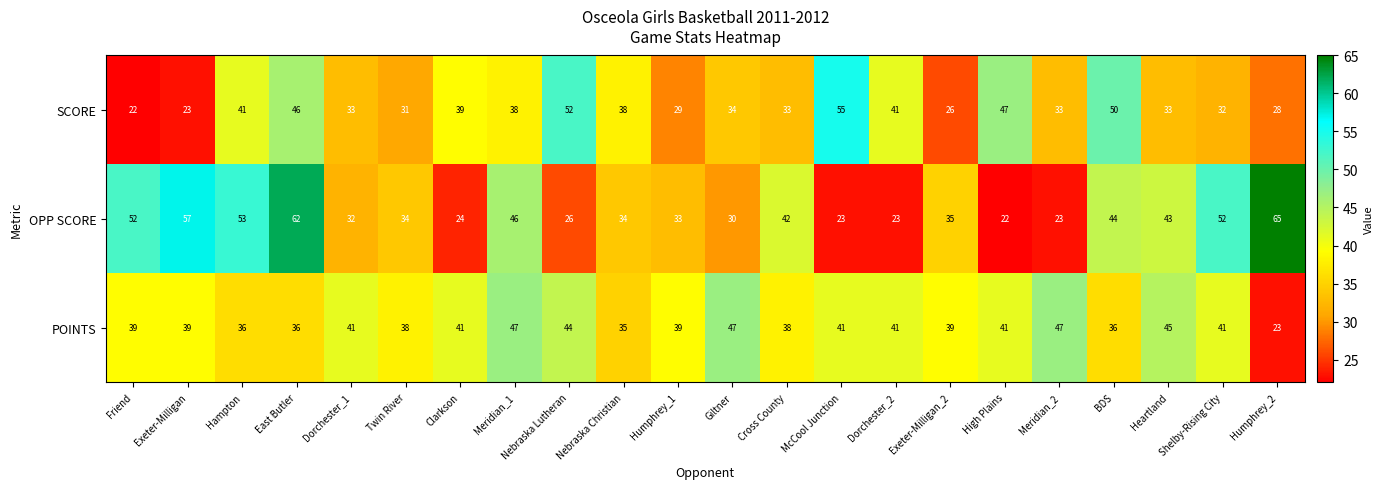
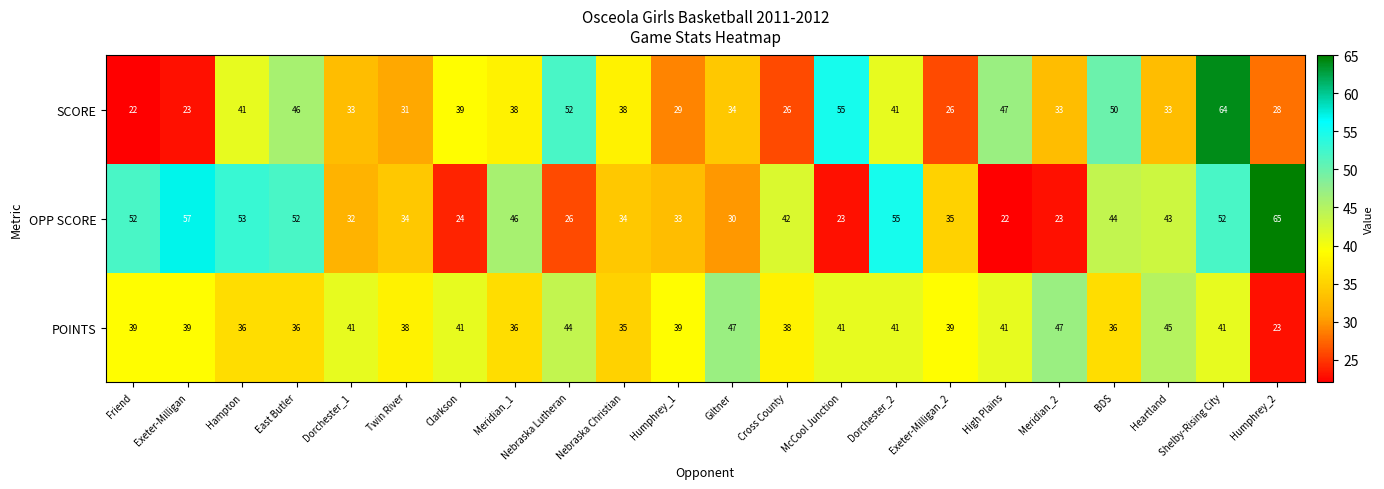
  {
    "SCORE": {
      "Friend": 22,
      "Exeter-Milligan": 23,
      "Hampton": 41,
      "East Butler": 46,
      "Dorchester_1": 33,
      "Twin River": 31,
      "Clarkson": 39,
      "Meridian_1": 38,
      "Nebraska Lutheran": 52,
      "Nebraska Christian": 38,
      "Humphrey_1": 29,
      "Giltner": 34,
-     "Cross County": 33,
+     "Cross County": 26,
      "McCool Junction": 55,
      "Dorchester_2": 41,
      "Exeter-Milligan_2": 26,
      "High Plains": 47,
      "Meridian_2": 33,
      "BDS": 50,
      "Heartland": 33,
-     "Shelby-Rising City": 32,
+     "Shelby-Rising City": 64,
      "Humphrey_2": 28
    },
    "OPP SCORE": {
      "Friend": 52,
      "Exeter-Milligan": 57,
      "Hampton": 53,
-     "East Butler": 62,
+     "East Butler": 52,
      "Dorchester_1": 32,
      "Twin River": 34,
      "Clarkson": 24,
      "Meridian_1": 46,
      "Nebraska Lutheran": 26,
      "Nebraska Christian": 34,
      "Humphrey_1": 33,
      "Giltner": 30,
      "Cross County": 42,
      "McCool Junction": 23,
-     "Dorchester_2": 23,
+     "Dorchester_2": 55,
      "Exeter-Milligan_2": 35,
      "High Plains": 22,
      "Meridian_2": 23,
      "BDS": 44,
      "Heartland": 43,
      "Shelby-Rising City": 52,
      "Humphrey_2": 65
    },
    "POINTS": {
      "Friend": 39,
      "Exeter-Milligan": 39,
      "Hampton": 36,
      "East Butler": 36,
      "Dorchester_1": 41,
      "Twin River": 38,
      "Clarkson": 41,
-     "Meridian_1": 47,
+     "Meridian_1": 36,
      "Nebraska Lutheran": 44,
      "Nebraska Christian": 35,
      "Humphrey_1": 39,
      "Giltner": 47,
      "Cross County": 38,
      "McCool Junction": 41,
      "Dorchester_2": 41,
      "Exeter-Milligan_2": 39,
      "High Plains": 41,
      "Meridian_2": 47,
      "BDS": 36,
      "Heartland": 45,
      "Shelby-Rising City": 41,
      "Humphrey_2": 23
    }
  }
